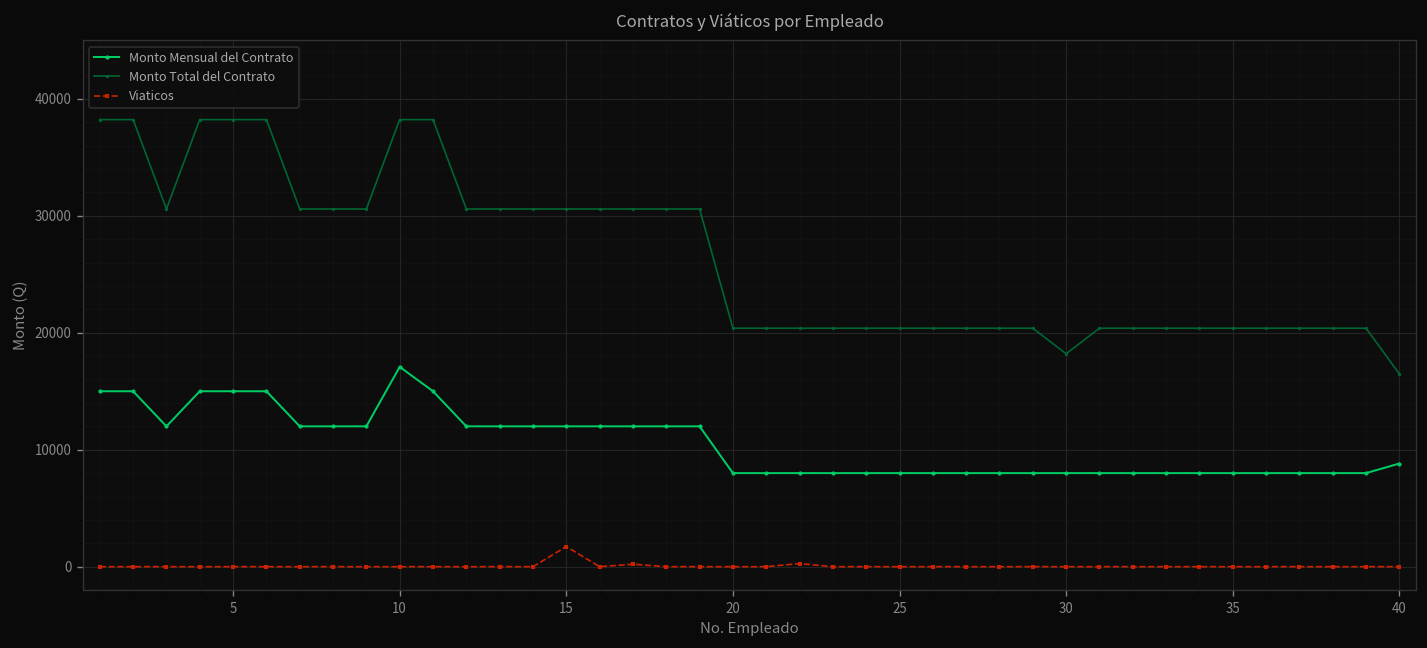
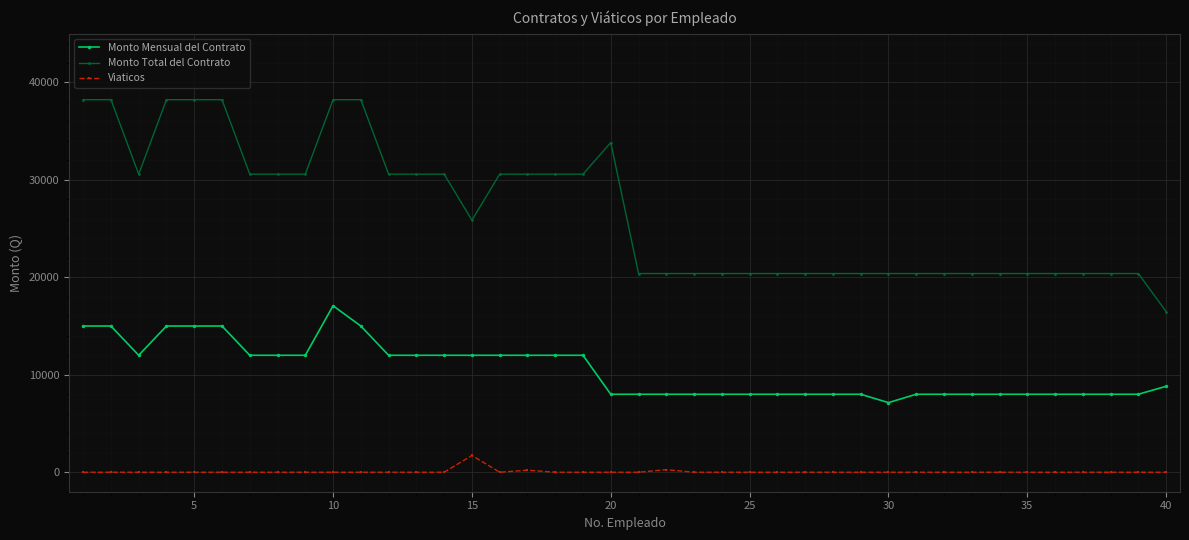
  {
    "Monto Mensual del Contrato": {
      "5": 15000,
      "10": 17000,
      "15": 12000,
      "20": 8000,
      "25": 8000,
-     "30": 8000,
+     "30": 7000,
      "35": 8000,
      "40": 9000
    },
    "Monto Total del Contrato": {
      "5": 38000,
      "10": 38000,
-     "15": 31000,
-     "20": 20000,
+     "15": 26000,
+     "20": 34000,
      "25": 20000,
-     "30": 18000,
+     "30": 20000,
      "35": 20000,
      "40": 16000
    },
    "Viaticos": {
      "5": 0,
      "10": 0,
      "15": 2000,
      "20": 0,
      "25": 0,
      "30": 0,
      "35": 0,
      "40": 0
    }
  }
